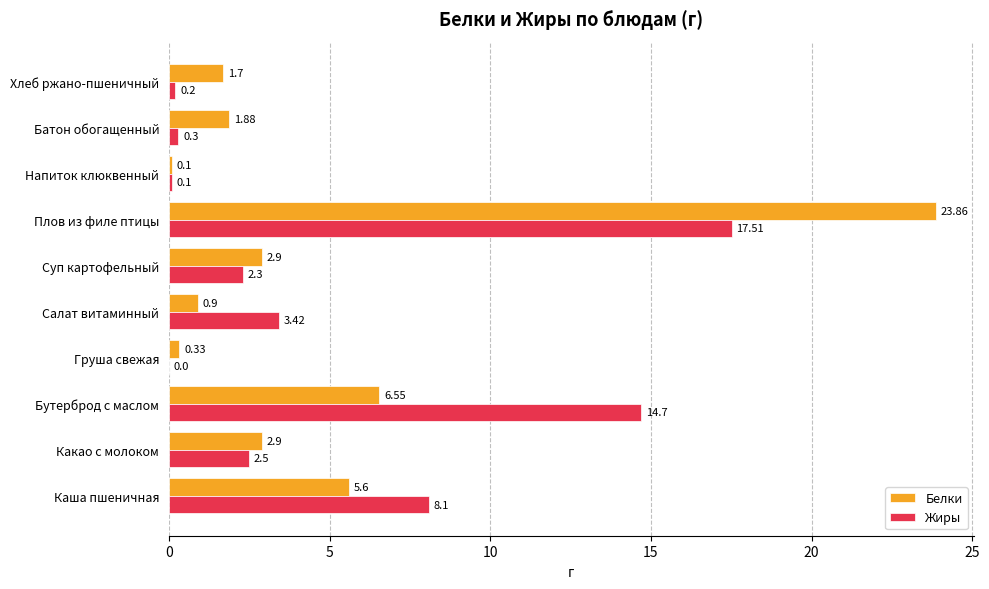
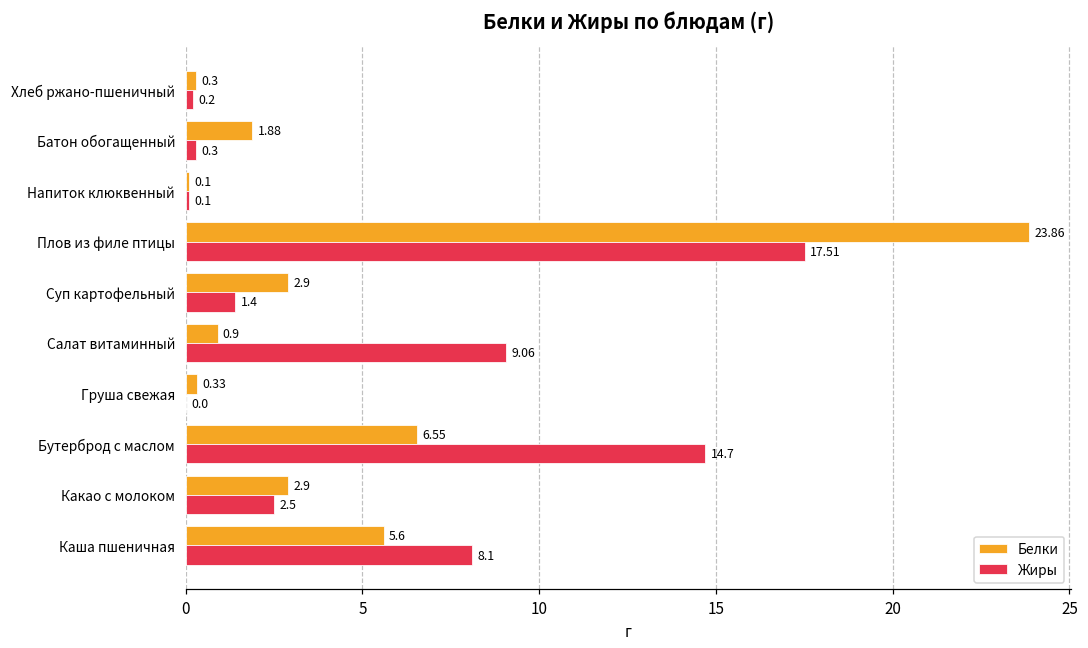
  {
    "Белки": {
-     "Хлеб ржано-пшеничный": 1.7,
+     "Хлеб ржано-пшеничный": 0.3,
      "Батон обогащенный": 1.88,
      "Напиток клюквенный": 0.1,
      "Плов из филе птицы": 23.86,
      "Суп картофельный": 2.9,
      "Салат витаминный": 0.9,
      "Груша свежая": 0.33,
      "Бутерброд с маслом": 6.55,
      "Какао с молоком": 2.9,
      "Каша пшеничная": 5.6
    },
    "Жиры": {
      "Хлеб ржано-пшеничный": 0.2,
      "Батон обогащенный": 0.3,
      "Напиток клюквенный": 0.1,
      "Плов из филе птицы": 17.51,
-     "Суп картофельный": 2.3,
-     "Салат витаминный": 3.42,
+     "Суп картофельный": 1.4,
+     "Салат витаминный": 9.06,
      "Груша свежая": 0.0,
      "Бутерброд с маслом": 14.7,
      "Какао с молоком": 2.5,
      "Каша пшеничная": 8.1
    }
  }
